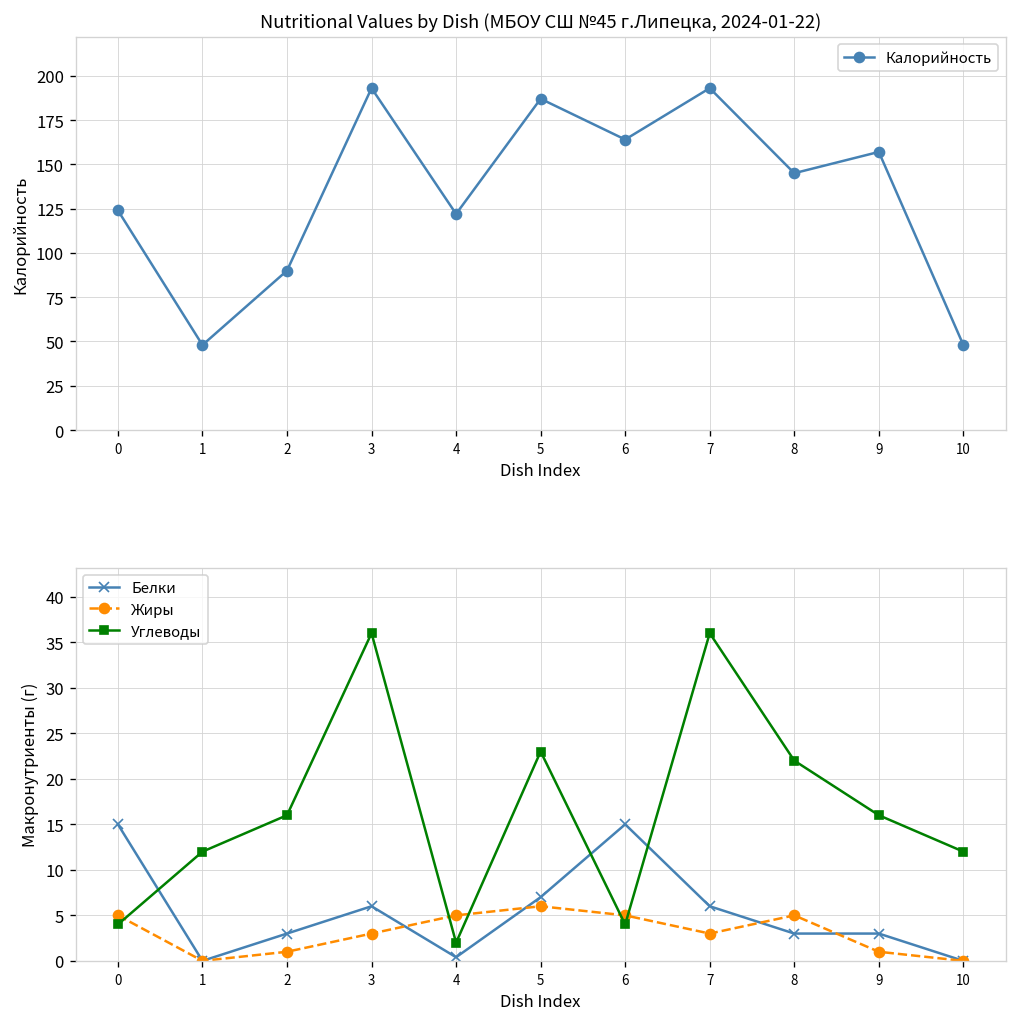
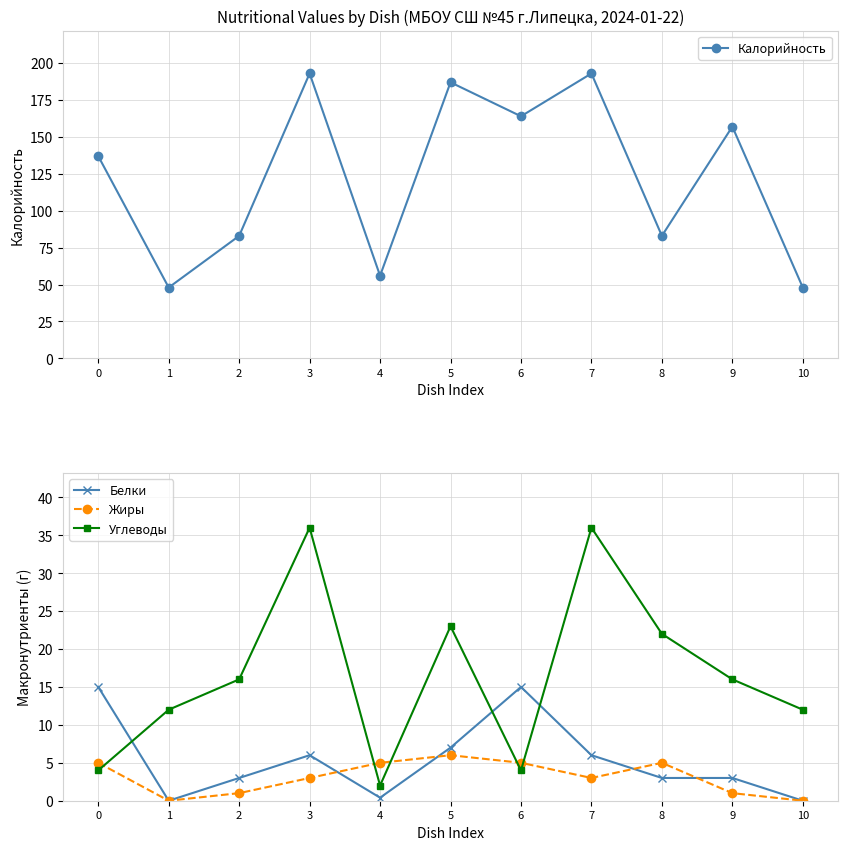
  {
    "Nutritional Values by Dish (МБОУ СШ №45 г.Липецка, 2024-01-22)": {
-     "0": 124,
+     "0": 137,
      "1": 48,
-     "2": 90,
+     "2": 83,
      "3": 193,
-     "4": 122,
+     "4": 56,
      "5": 187,
      "6": 164,
      "7": 193,
-     "8": 145,
+     "8": 83,
      "9": 157,
      "10": 48
    }
  }
